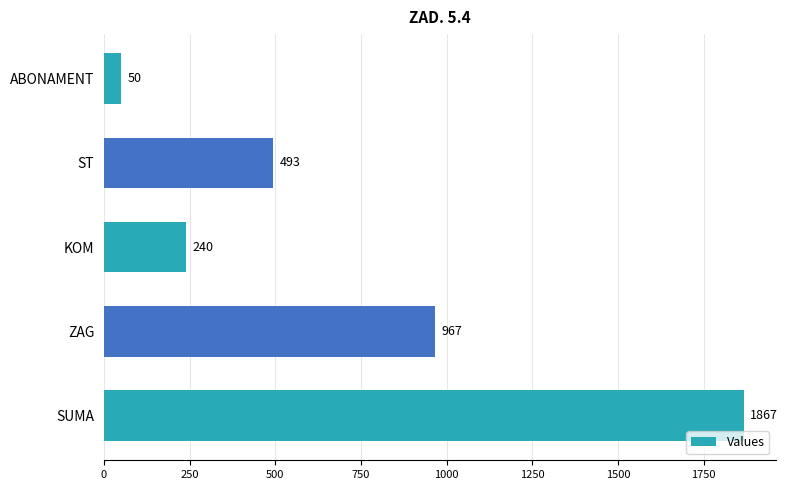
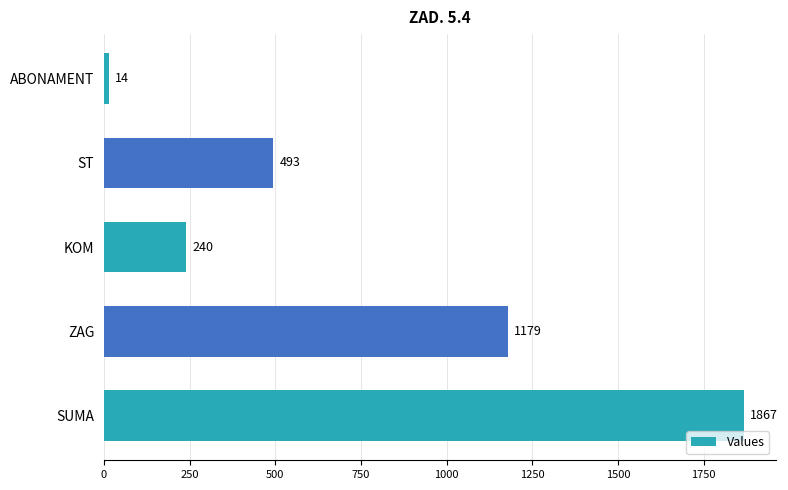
  {
-   "ABONAMENT": 50,
+   "ABONAMENT": 14,
    "ST": 493,
    "KOM": 240,
-   "ZAG": 967,
+   "ZAG": 1179,
    "SUMA": 1867
  }
